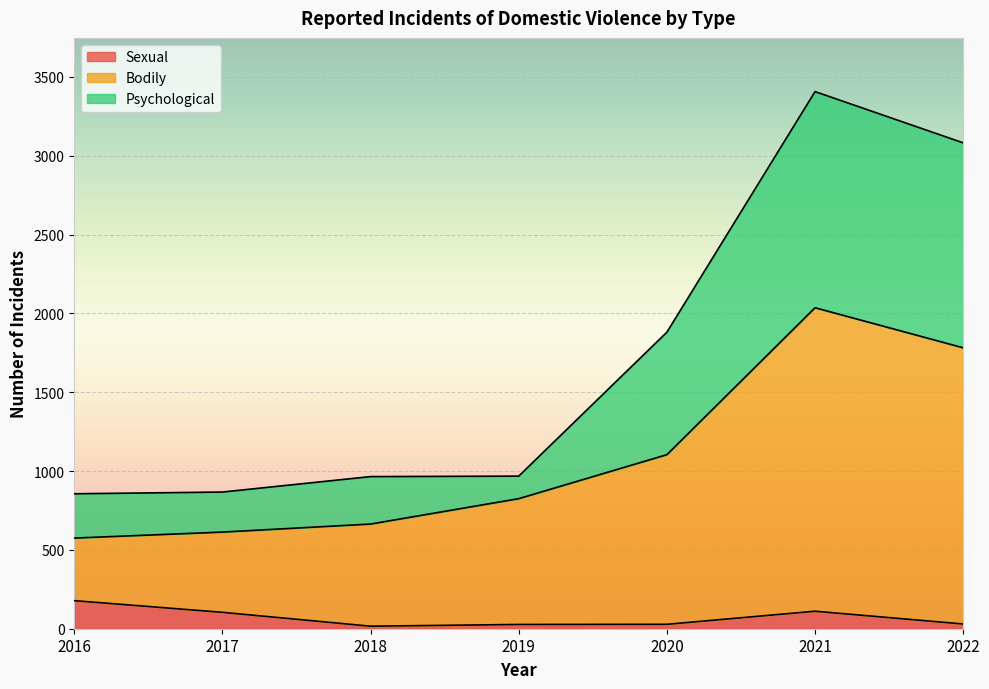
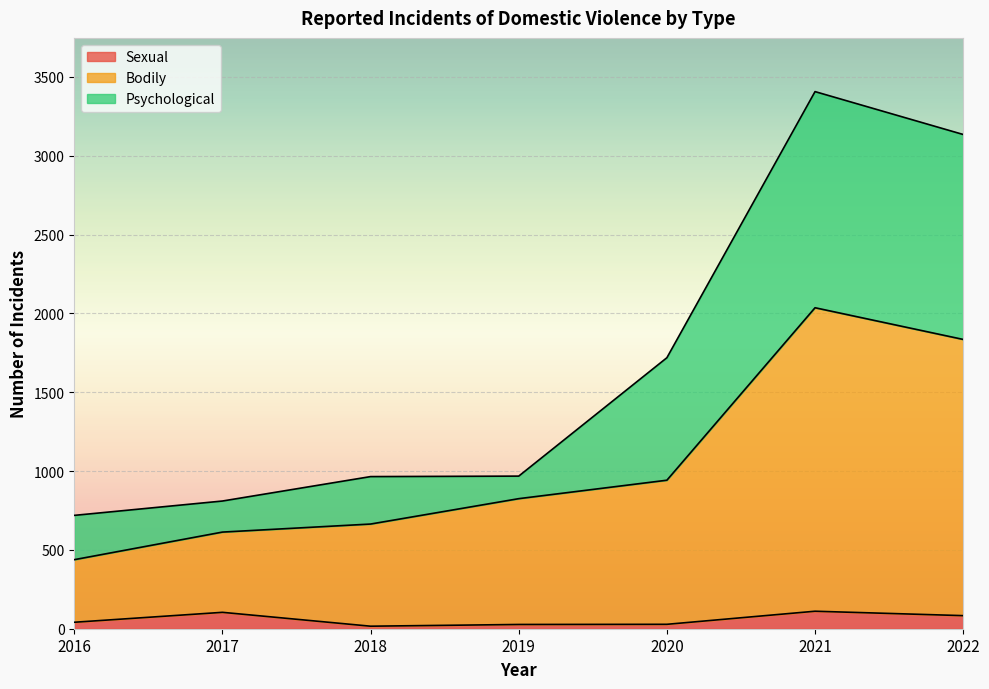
  {
    "Sexual": {
-     "2016": 180,
+     "2016": 40,
      "2017": 100,
      "2018": 20,
      "2019": 30,
      "2020": 30,
      "2021": 110,
-     "2022": 30
+     "2022": 80
    },
    "Bodily": {
      "2016": 400,
      "2017": 510,
      "2018": 650,
      "2019": 800,
-     "2020": 1080,
+     "2020": 910,
      "2021": 1930,
      "2022": 1750
    },
    "Psychological": {
      "2016": 280,
-     "2017": 250,
+     "2017": 200,
      "2018": 300,
      "2019": 140,
      "2020": 780,
      "2021": 1370,
      "2022": 1300
    }
  }
